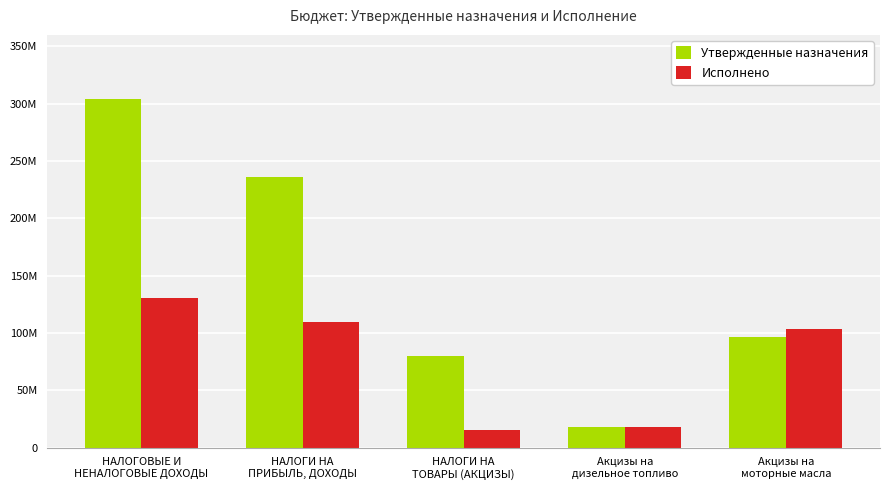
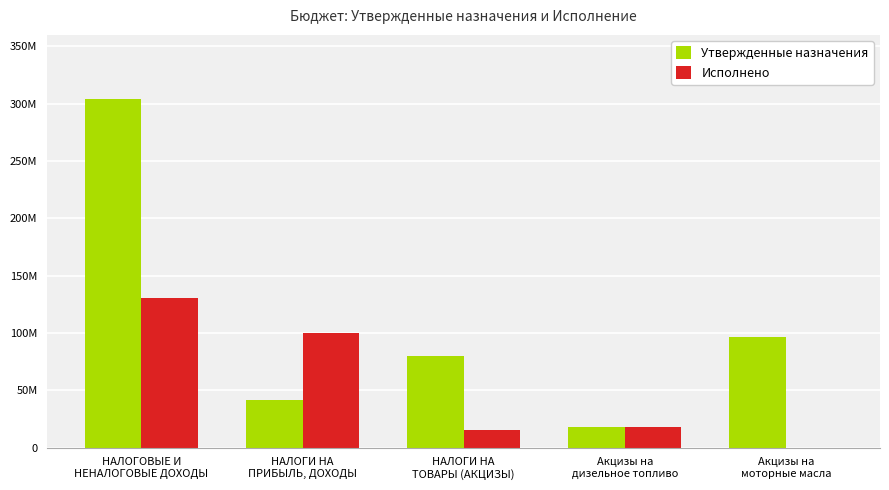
  {
    "Утвержденные назначения": {
      "НАЛОГОВЫЕ И НЕНАЛОГОВЫЕ ДОХОДЫ": 304000000,
-     "НАЛОГИ НА ПРИБЫЛЬ, ДОХОДЫ": 236000000,
+     "НАЛОГИ НА ПРИБЫЛЬ, ДОХОДЫ": 41000000,
      "НАЛОГИ НА ТОВАРЫ (АКЦИЗЫ)": 80000000,
      "Акцизы на дизельное топливо": 18000000,
      "Акцизы на моторные масла": 97000000
    },
    "Исполнено": {
      "НАЛОГОВЫЕ И НЕНАЛОГОВЫЕ ДОХОДЫ": 131000000,
-     "НАЛОГИ НА ПРИБЫЛЬ, ДОХОДЫ": 109000000,
+     "НАЛОГИ НА ПРИБЫЛЬ, ДОХОДЫ": 100000000,
      "НАЛОГИ НА ТОВАРЫ (АКЦИЗЫ)": 15000000,
      "Акцизы на дизельное топливо": 18000000,
-     "Акцизы на моторные масла": 104000000
+     "Акцизы на моторные масла": 0
    }
  }
